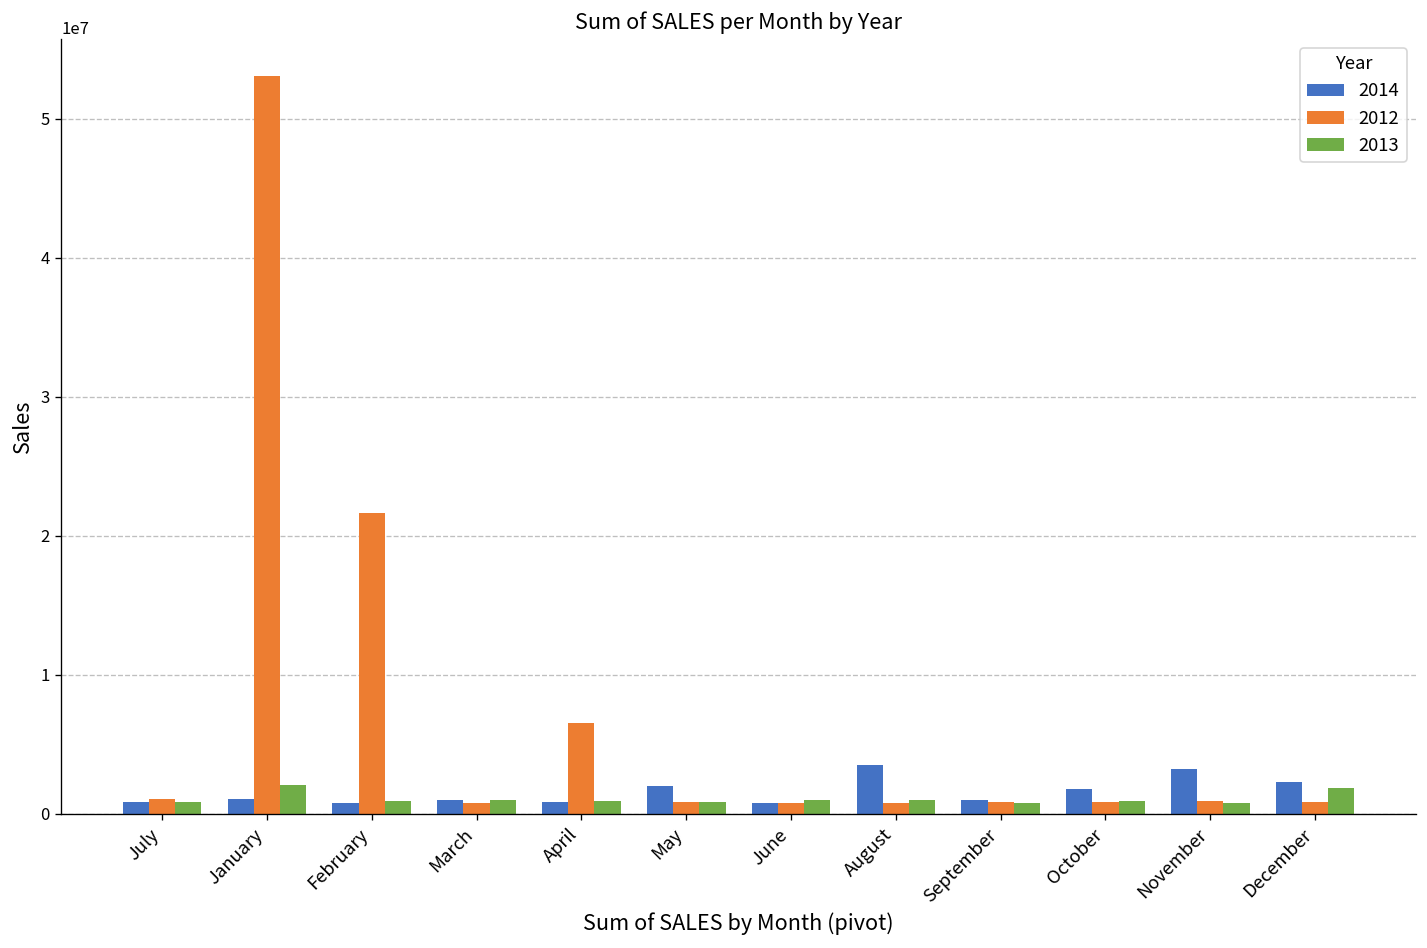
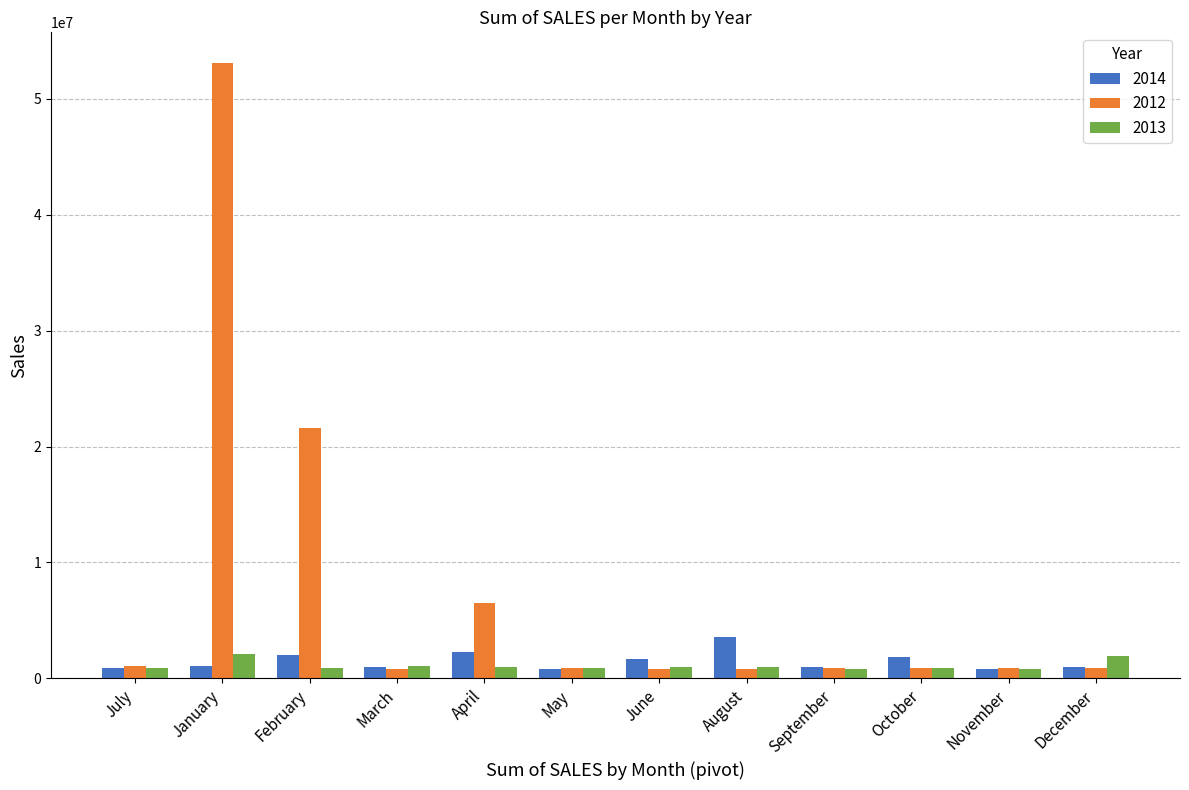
  {
    "2014": {
      "July": 900000,
      "January": 1100000,
-     "February": 800000,
+     "February": 2000000,
      "March": 1000000,
-     "April": 800000,
-     "May": 2000000,
-     "June": 800000,
+     "April": 2300000,
+     "May": 800000,
+     "June": 1600000,
      "August": 3500000,
      "September": 1000000,
      "October": 1800000,
-     "November": 3200000,
-     "December": 2300000
+     "November": 800000,
+     "December": 1000000
    },
    "2012": {
      "July": 1100000,
      "January": 53100000,
      "February": 21600000,
      "March": 800000,
      "April": 6500000,
      "May": 900000,
      "June": 800000,
      "August": 800000,
      "September": 900000,
      "October": 900000,
      "November": 900000,
      "December": 900000
    },
    "2013": {
      "July": 900000,
      "January": 2100000,
      "February": 900000,
      "March": 1000000,
      "April": 1000000,
      "May": 900000,
      "June": 1000000,
      "August": 1000000,
      "September": 800000,
      "October": 900000,
      "November": 800000,
      "December": 1900000
    }
  }
